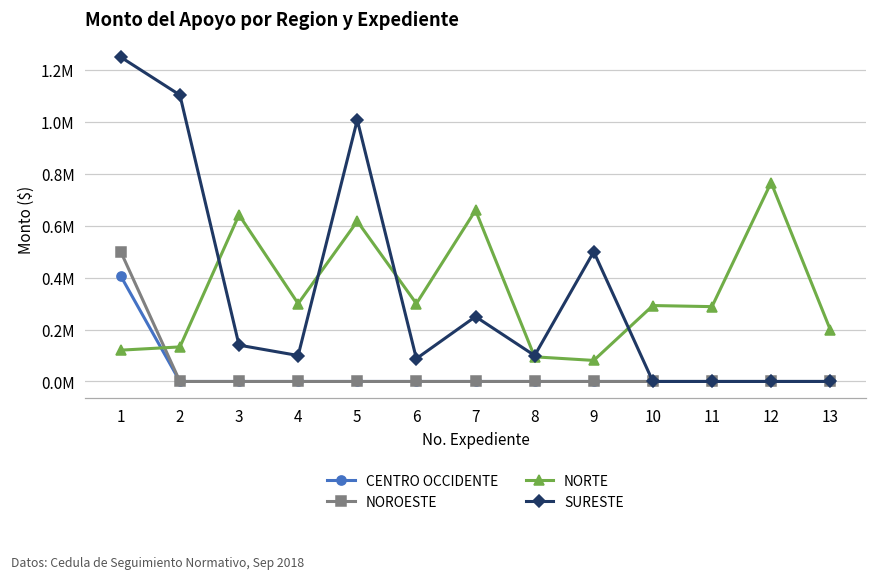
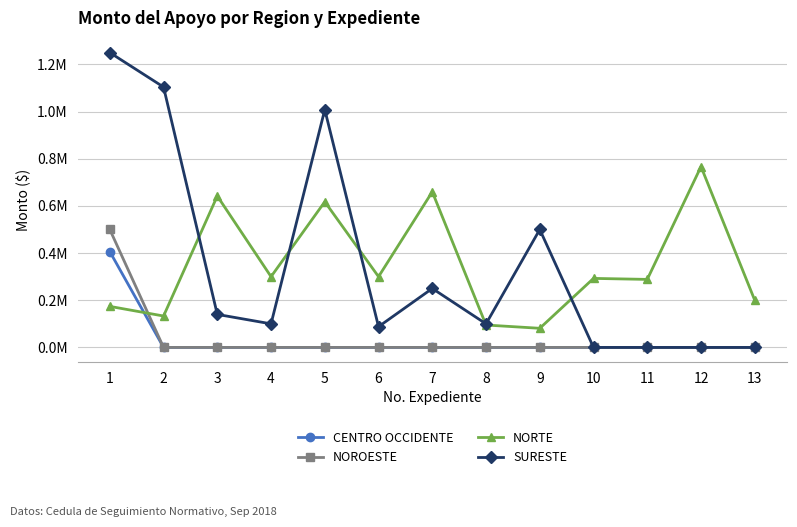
  {
    "CENTRO OCCIDENTE": {
      "1": 410000
    },
    "NOROESTE": {
      "1": 500000
    },
    "NORTE": {
-     "1": 120000,
+     "1": 170000,
      "2": 130000,
      "3": 640000,
      "4": 300000,
      "5": 620000,
      "6": 300000,
      "7": 660000,
      "9": 80000,
      "10": 290000,
      "11": 290000,
      "12": 770000,
      "13": 200000
    },
    "SURESTE": {
      "1": 1250000,
      "2": 1100000,
      "3": 140000,
      "4": 100000,
      "5": 1010000,
      "6": 90000,
      "7": 250000,
      "9": 500000
    }
  }
